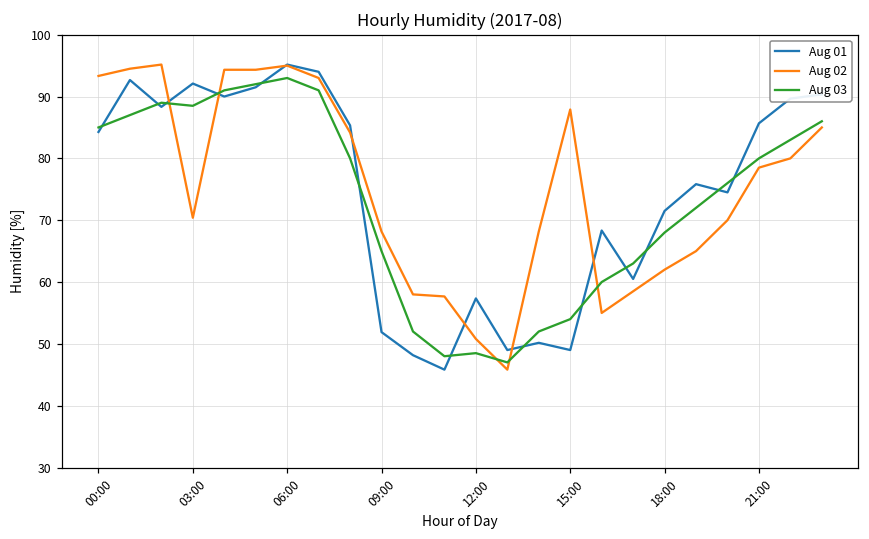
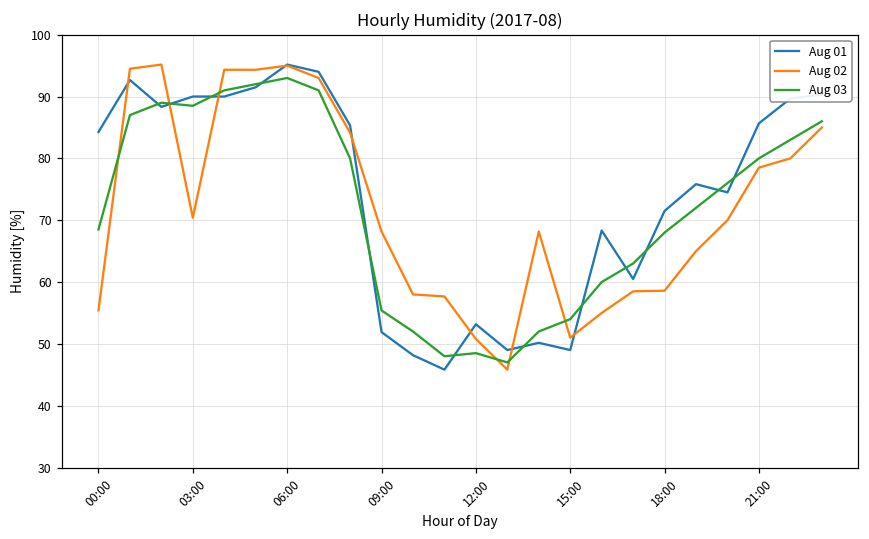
  {
    "Aug 01": {
      "00:00": 84,
-     "03:00": 92,
+     "03:00": 90,
      "09:00": 52,
-     "12:00": 57,
+     "12:00": 53,
      "15:00": 49,
      "18:00": 72,
      "21:00": 86
    },
    "Aug 02": {
-     "00:00": 93,
+     "00:00": 55,
      "03:00": 70,
      "09:00": 68,
      "12:00": 51,
-     "15:00": 88,
-     "18:00": 62,
+     "15:00": 51,
+     "18:00": 59,
      "21:00": 79
    },
    "Aug 03": {
-     "00:00": 85,
+     "00:00": 69,
      "03:00": 89,
      "06:00": 93,
-     "09:00": 65,
+     "09:00": 55,
      "12:00": 49,
      "15:00": 54,
      "18:00": 68,
      "21:00": 80
    }
  }
